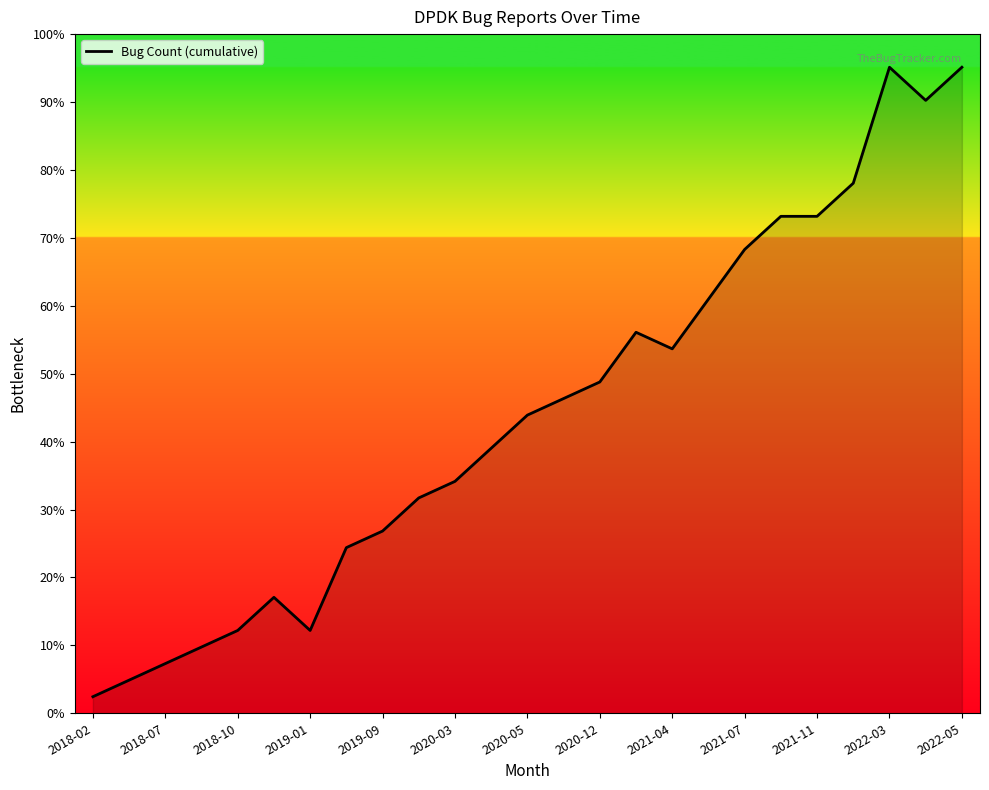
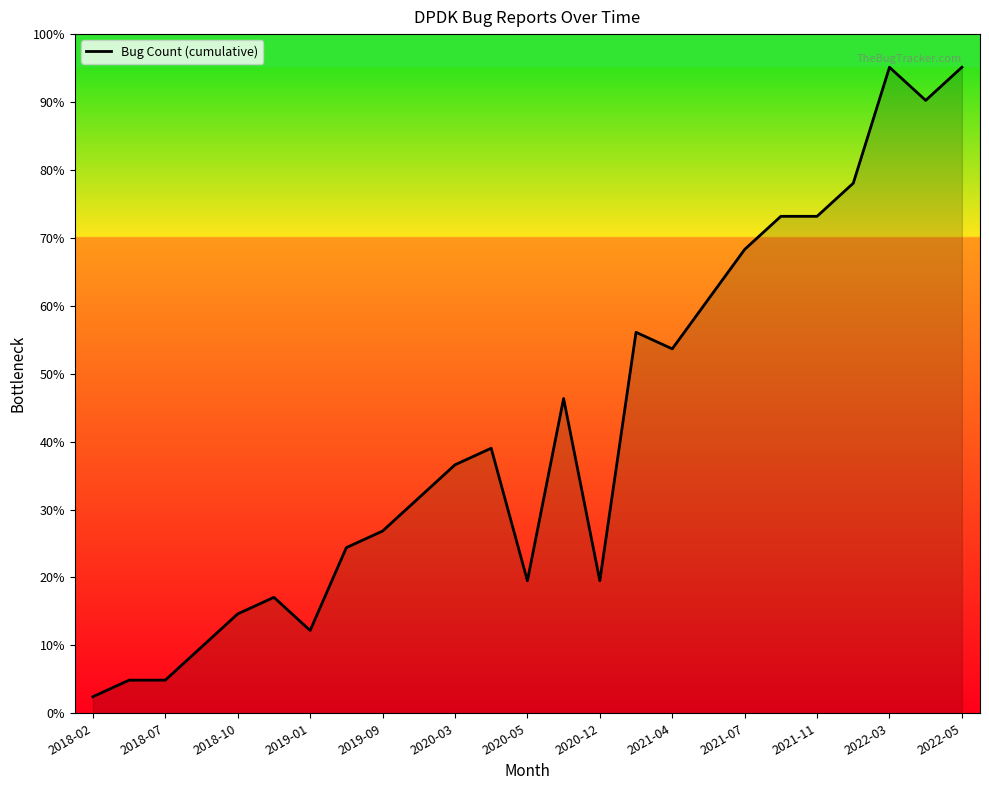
  {
    "2018-02": "2%",
-   "2018-07": "7%",
-   "2018-10": "12%",
+   "2018-07": "5%",
+   "2018-10": "15%",
    "2019-01": "12%",
    "2019-09": "27%",
-   "2020-03": "34%",
-   "2020-05": "44%",
-   "2020-12": "49%",
+   "2020-03": "37%",
+   "2020-05": "20%",
+   "2020-12": "20%",
    "2021-04": "54%",
    "2021-07": "68%",
    "2021-11": "73%",
    "2022-03": "95%",
    "2022-05": "95%"
  }
